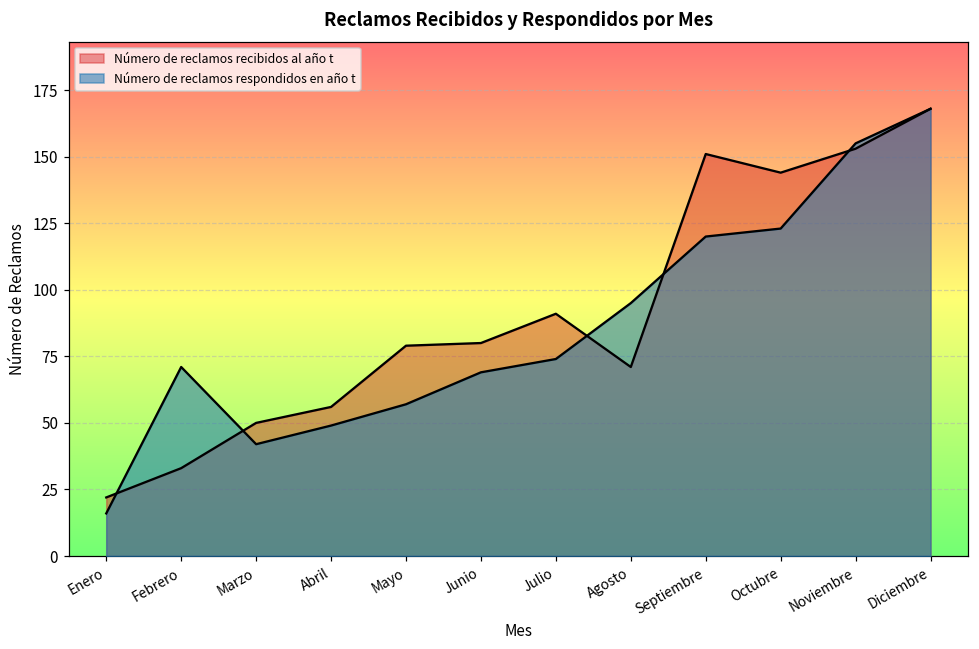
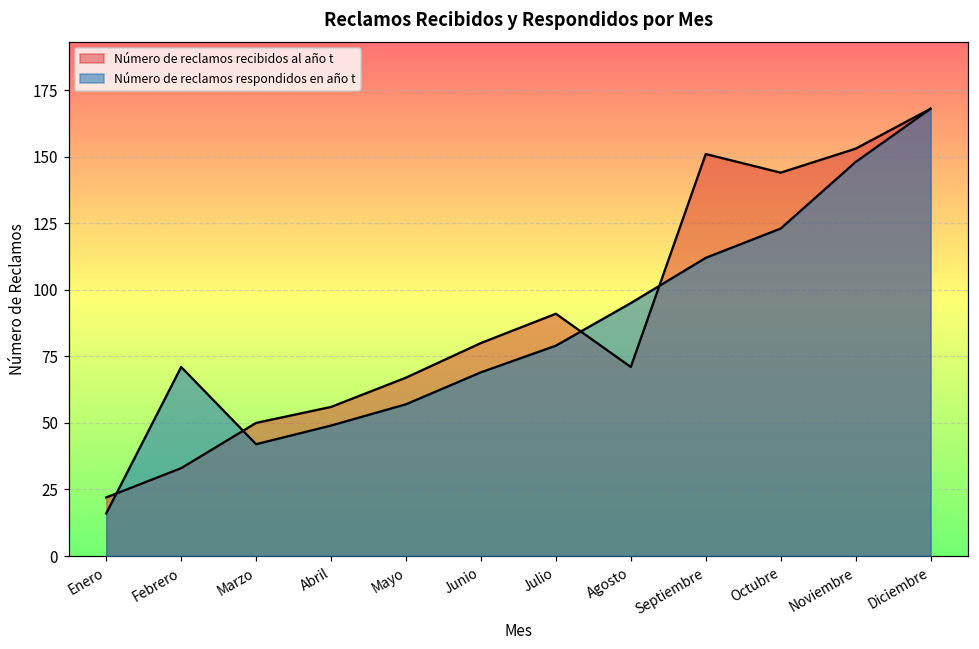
  {
    "Número de reclamos recibidos al año t": {
      "Enero": 22,
      "Febrero": 33,
      "Marzo": 50,
      "Abril": 56,
-     "Mayo": 79,
+     "Mayo": 67,
      "Junio": 80,
      "Julio": 91,
      "Agosto": 71,
      "Septiembre": 151,
      "Octubre": 144,
      "Noviembre": 153
    },
    "Número de reclamos respondidos en año t": {
      "Enero": 16,
      "Febrero": 71,
      "Marzo": 42,
      "Abril": 49,
      "Mayo": 57,
      "Junio": 69,
-     "Julio": 74,
+     "Julio": 79,
      "Agosto": 95,
-     "Septiembre": 120,
+     "Septiembre": 112,
      "Octubre": 123,
-     "Noviembre": 155
+     "Noviembre": 148
    }
  }
